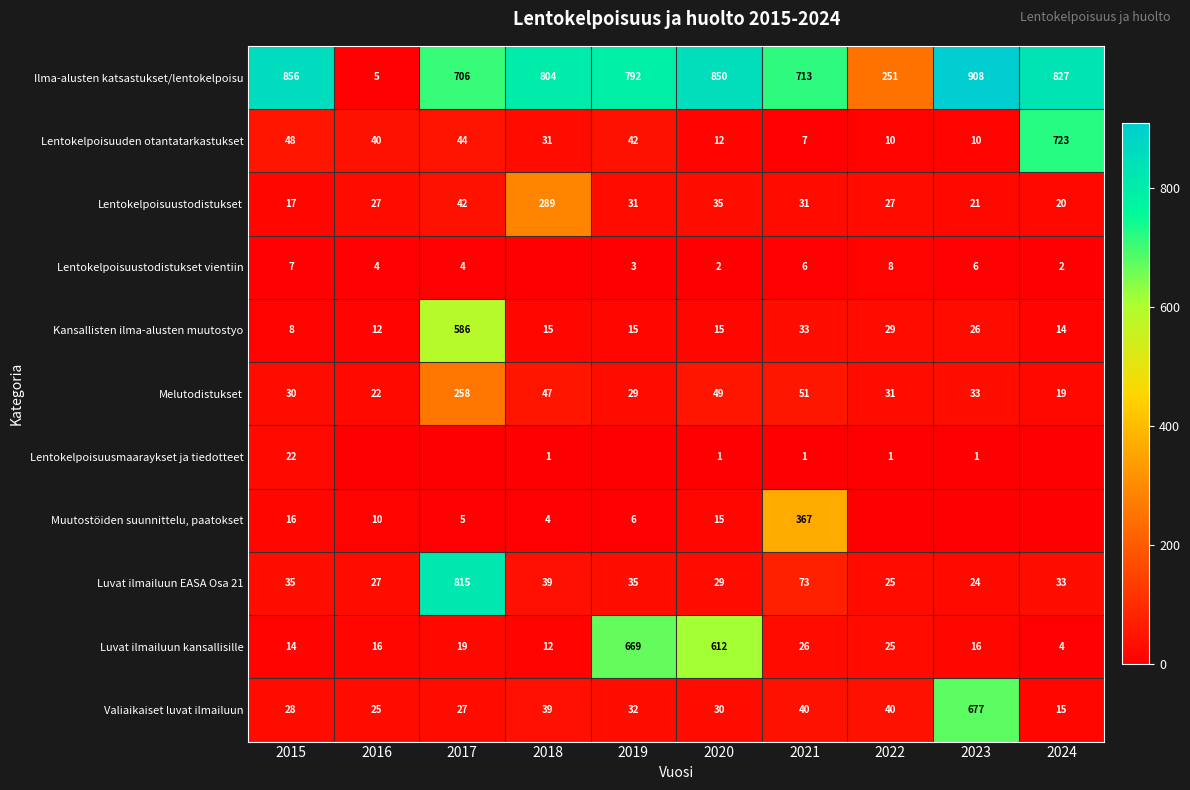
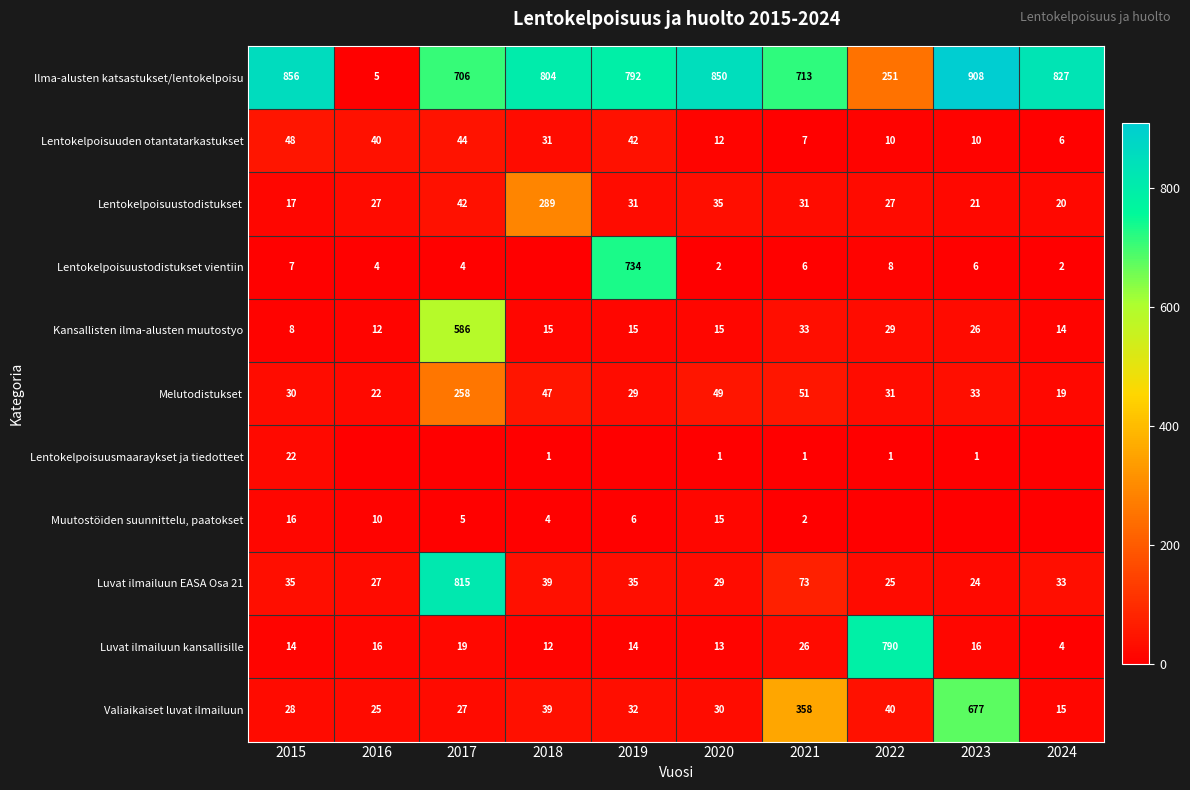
  {
    "Ilma-alusten katsastukset/lentokelpoisu": {
      "2015": 856,
      "2016": 5,
      "2017": 706,
      "2018": 804,
      "2019": 792,
      "2020": 850,
      "2021": 713,
      "2022": 251,
      "2023": 908,
      "2024": 827
    },
    "Lentokelpoisuuden otantatarkastukset": {
      "2015": 48,
      "2016": 40,
      "2017": 44,
      "2018": 31,
      "2019": 42,
      "2020": 12,
      "2021": 7,
      "2022": 10,
      "2023": 10,
-     "2024": 723
+     "2024": 6
    },
    "Lentokelpoisuustodistukset": {
      "2015": 17,
      "2016": 27,
      "2017": 42,
      "2018": 289,
      "2019": 31,
      "2020": 35,
      "2021": 31,
      "2022": 27,
      "2023": 21,
      "2024": 20
    },
    "Lentokelpoisuustodistukset vientiin": {
      "2015": 7,
      "2016": 4,
      "2017": 4,
-     "2019": 3,
+     "2019": 734,
      "2020": 2,
      "2021": 6,
      "2022": 8,
      "2023": 6,
      "2024": 2
    },
    "Kansallisten ilma-alusten muutostyo": {
      "2015": 8,
      "2016": 12,
      "2017": 586,
      "2018": 15,
      "2019": 15,
      "2020": 15,
      "2021": 33,
      "2022": 29,
      "2023": 26,
      "2024": 14
    },
    "Melutodistukset": {
      "2015": 30,
      "2016": 22,
      "2017": 258,
      "2018": 47,
      "2019": 29,
      "2020": 49,
      "2021": 51,
      "2022": 31,
      "2023": 33,
      "2024": 19
    },
    "Lentokelpoisuusmaaraykset ja tiedotteet": {
      "2015": 22,
      "2018": 1,
      "2020": 1,
      "2021": 1,
      "2022": 1,
      "2023": 1
    },
    "Muutostöiden suunnittelu, paatokset": {
      "2015": 16,
      "2016": 10,
      "2017": 5,
      "2018": 4,
      "2019": 6,
      "2020": 15,
-     "2021": 367
+     "2021": 2
    },
    "Luvat ilmailuun EASA Osa 21": {
      "2015": 35,
      "2016": 27,
      "2017": 815,
      "2018": 39,
      "2019": 35,
      "2020": 29,
      "2021": 73,
      "2022": 25,
      "2023": 24,
      "2024": 33
    },
    "Luvat ilmailuun kansallisille": {
      "2015": 14,
      "2016": 16,
      "2017": 19,
      "2018": 12,
-     "2019": 669,
-     "2020": 612,
+     "2019": 14,
+     "2020": 13,
      "2021": 26,
-     "2022": 25,
+     "2022": 790,
      "2023": 16,
      "2024": 4
    },
    "Valiaikaiset luvat ilmailuun": {
      "2015": 28,
      "2016": 25,
      "2017": 27,
      "2018": 39,
      "2019": 32,
      "2020": 30,
-     "2021": 40,
+     "2021": 358,
      "2022": 40,
      "2023": 677,
      "2024": 15
    }
  }
